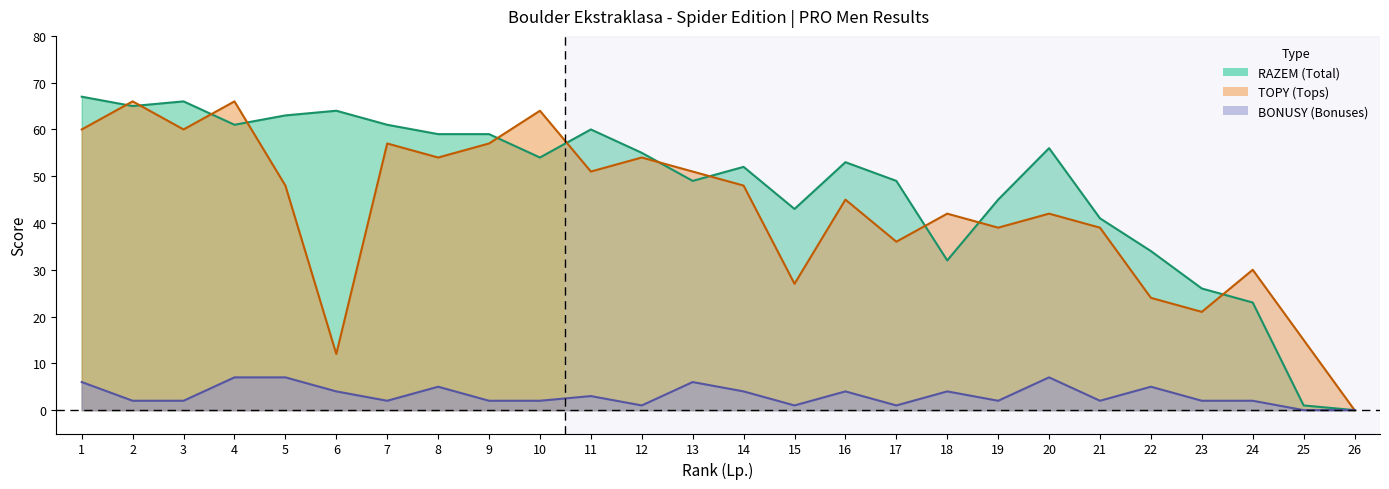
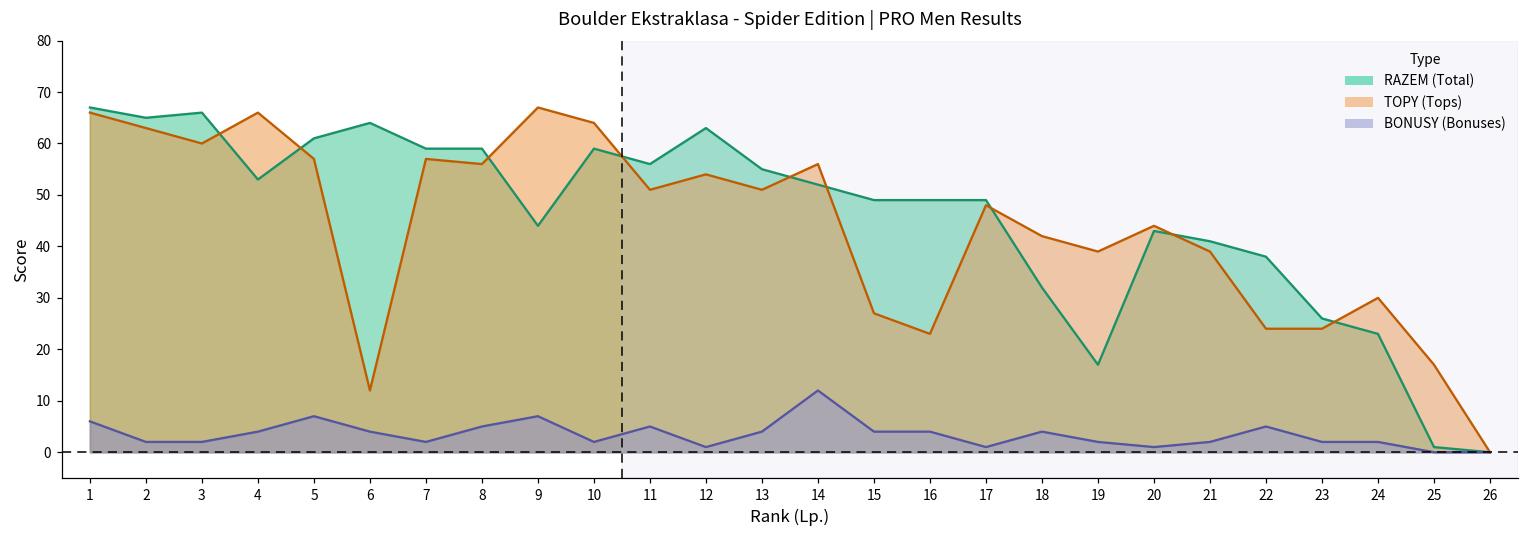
  {
    "RAZEM (Total)": {
      "1": 67,
      "2": 65,
      "3": 66,
-     "4": 61,
-     "5": 63,
+     "4": 53,
+     "5": 61,
      "6": 64,
-     "7": 61,
+     "7": 59,
      "8": 59,
-     "9": 59,
-     "10": 54,
-     "11": 60,
-     "12": 55,
-     "13": 49,
+     "9": 44,
+     "10": 59,
+     "11": 56,
+     "12": 63,
+     "13": 55,
      "14": 52,
-     "15": 43,
-     "16": 53,
+     "15": 49,
+     "16": 49,
      "17": 49,
      "18": 32,
-     "19": 45,
-     "20": 56,
+     "19": 17,
+     "20": 43,
      "21": 41,
-     "22": 34,
+     "22": 38,
      "23": 26,
      "24": 23,
      "25": 1
    },
    "TOPY (Tops)": {
-     "1": 60,
-     "2": 66,
+     "1": 66,
+     "2": 63,
      "3": 60,
      "4": 66,
-     "5": 48,
+     "5": 57,
      "6": 12,
      "7": 57,
-     "8": 54,
-     "9": 57,
+     "8": 56,
+     "9": 67,
      "10": 64,
      "11": 51,
      "12": 54,
      "13": 51,
-     "14": 48,
+     "14": 56,
      "15": 27,
-     "16": 45,
-     "17": 36,
+     "16": 23,
+     "17": 48,
      "18": 42,
      "19": 39,
-     "20": 42,
+     "20": 44,
      "21": 39,
      "22": 24,
-     "23": 21,
+     "23": 24,
      "24": 30,
-     "25": 15
+     "25": 17
    },
    "BONUSY (Bonuses)": {
      "1": 6,
      "2": 2,
      "3": 2,
-     "4": 7,
+     "4": 4,
      "5": 7,
      "6": 4,
      "7": 2,
      "8": 5,
-     "9": 2,
+     "9": 7,
      "10": 2,
-     "11": 3,
+     "11": 5,
      "12": 1,
-     "13": 6,
-     "14": 4,
-     "15": 1,
+     "13": 4,
+     "14": 12,
+     "15": 4,
      "16": 4,
      "17": 1,
      "18": 4,
      "19": 2,
-     "20": 7,
+     "20": 1,
      "21": 2,
      "22": 5,
      "23": 2,
      "24": 2,
      "25": 0
    }
  }
